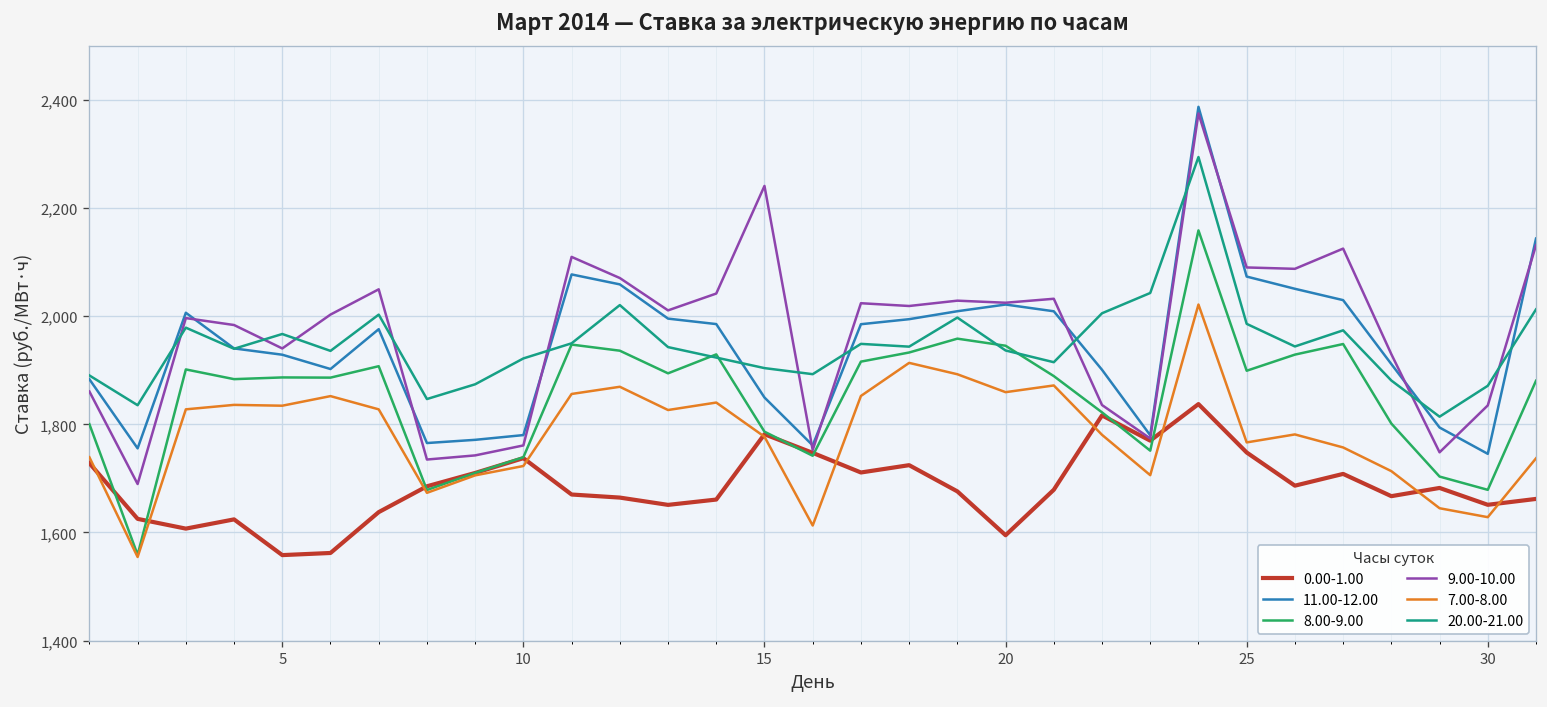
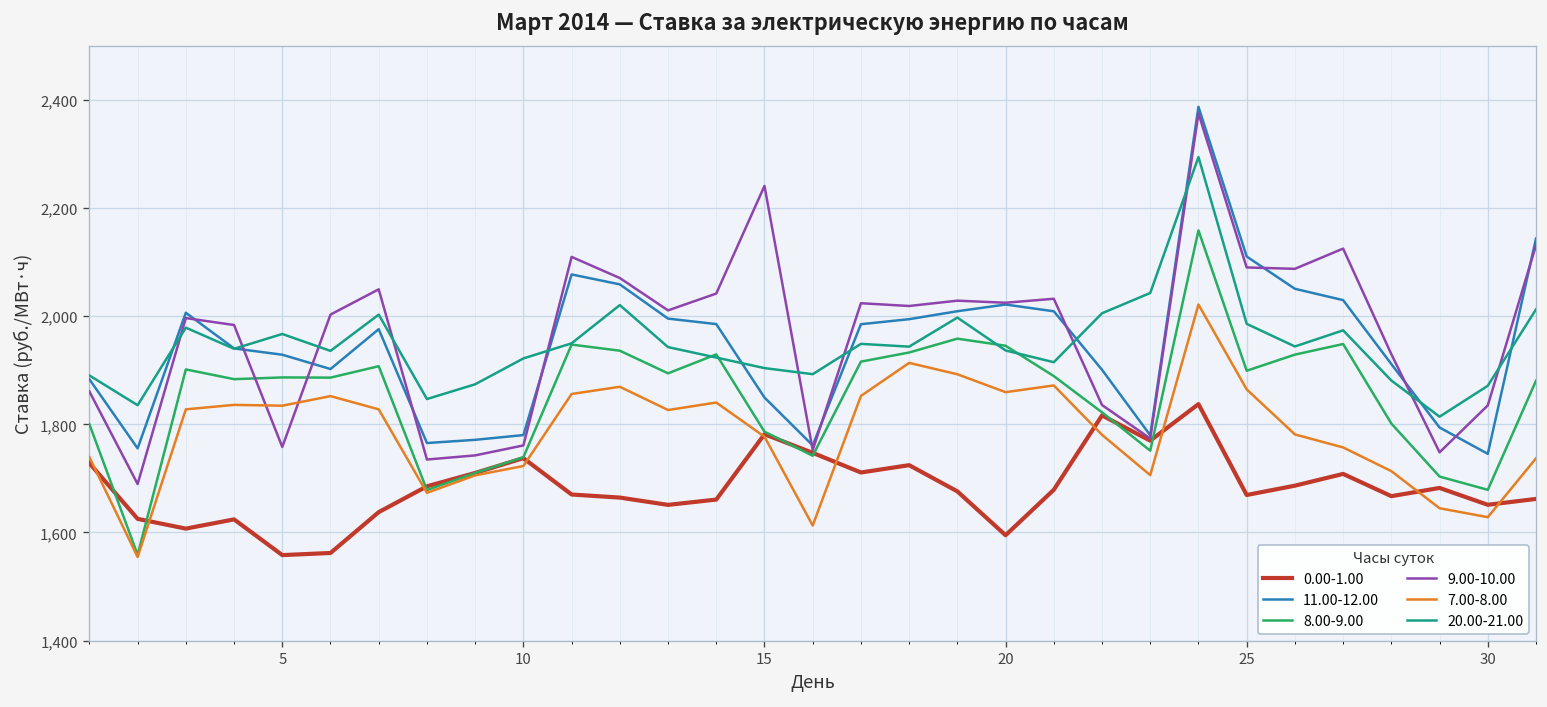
  {
    "0.00-1.00": {
      "5": "1,560",
      "20": "1,590",
-     "25": "1,750",
+     "25": "1,670",
      "30": "1,650"
    },
    "11.00-12.00": {
      "5": "1,930",
      "10": "1,780",
      "15": "1,850",
-     "25": "2,070",
+     "25": "2,110",
      "30": "1,750"
    },
    "9.00-10.00": {
-     "5": "1,940",
+     "5": "1,760",
      "10": "1,760",
      "15": "2,240",
      "25": "2,090",
      "30": "1,830"
    },
    "7.00-8.00": {
      "5": "1,830",
      "10": "1,720",
      "20": "1,860",
-     "25": "1,770",
+     "25": "1,860",
      "30": "1,630"
    }
  }
